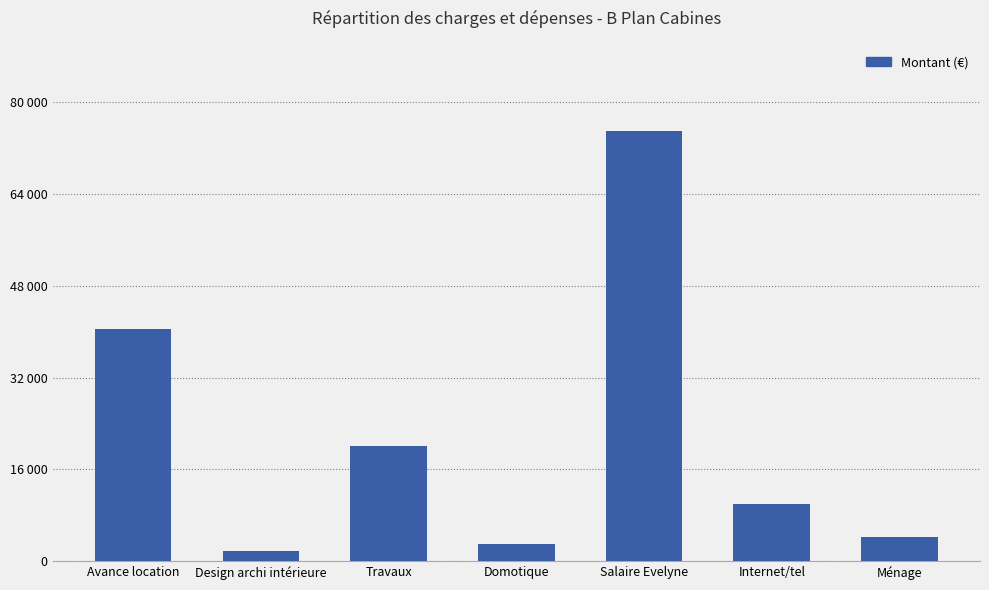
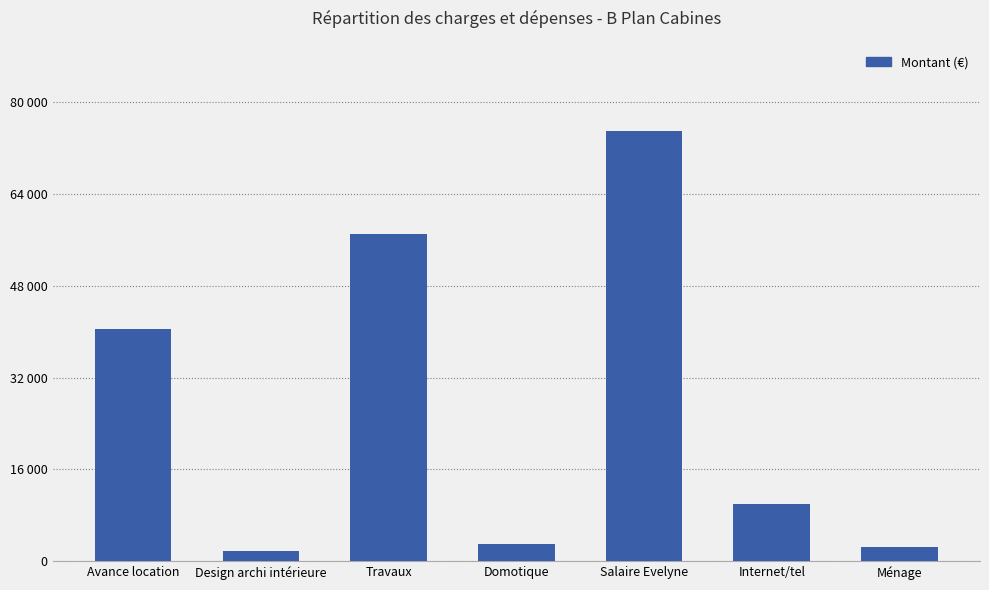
  {
    "Avance location": 41000,
    "Design archi intérieure": 2000,
-   "Travaux": 20000,
+   "Travaux": 57000,
    "Domotique": 3000,
    "Salaire Evelyne": 75000,
    "Internet/tel": 10000,
-   "Ménage": 4000
+   "Ménage": 3000
  }
